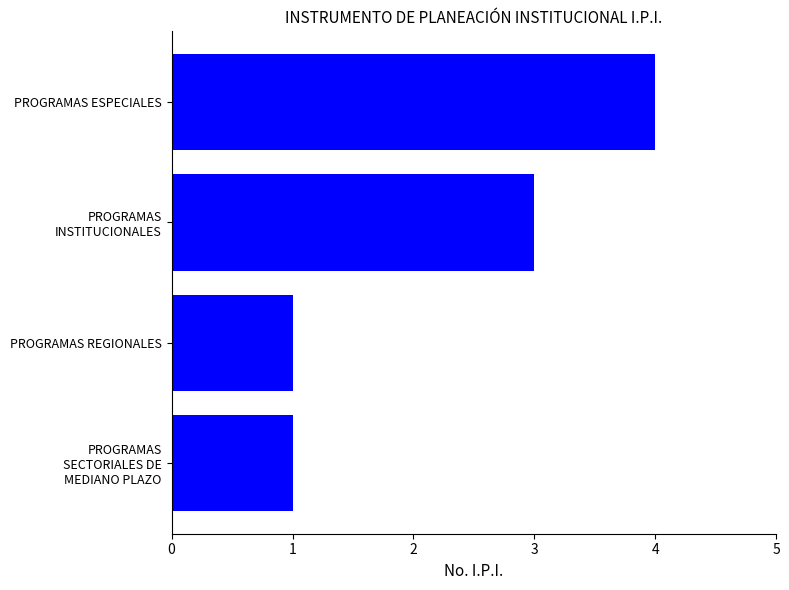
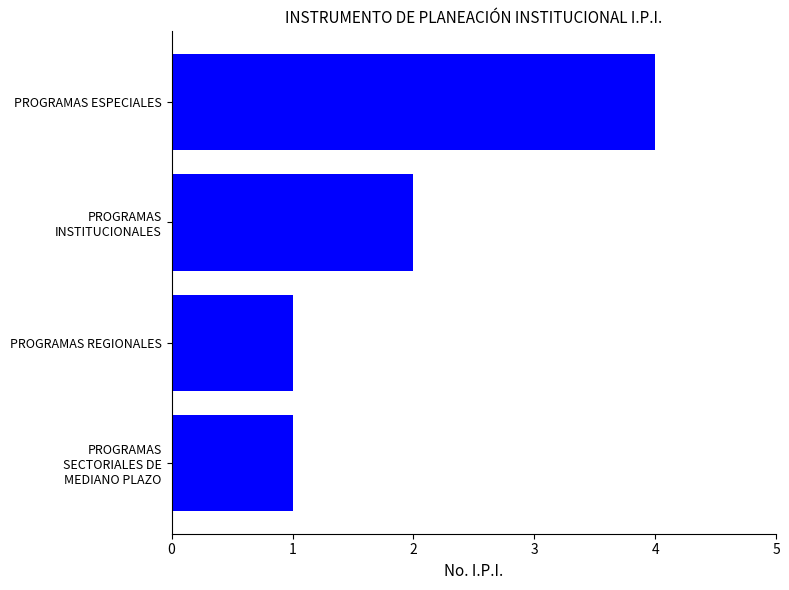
  {
    "PROGRAMAS ESPECIALES": 4,
-   "PROGRAMAS INSTITUCIONALES": 3,
+   "PROGRAMAS INSTITUCIONALES": 2,
    "PROGRAMAS REGIONALES": 1,
    "PROGRAMAS SECTORIALES DE MEDIANO PLAZO": 1
  }
